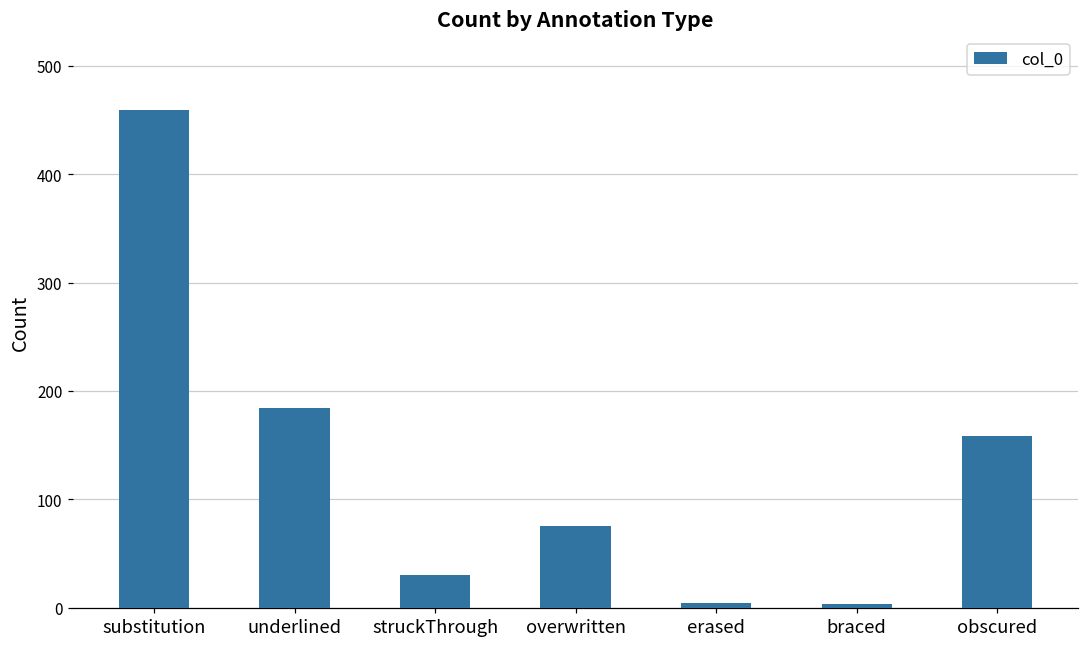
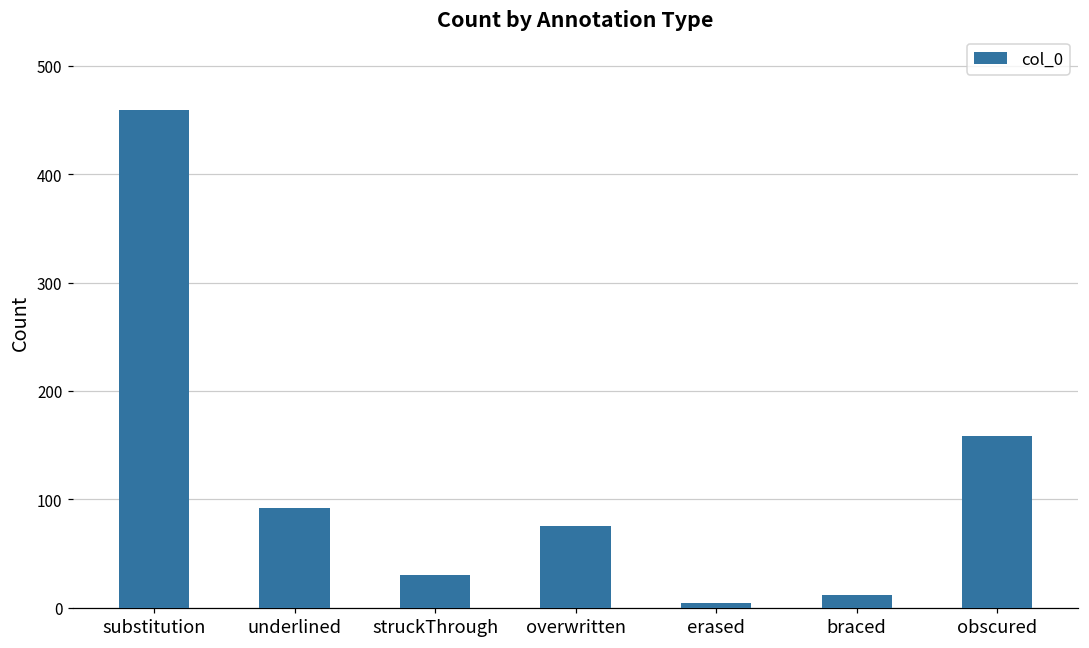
  {
    "substitution": 460,
-   "underlined": 180,
+   "underlined": 90,
    "struckThrough": 30,
    "overwritten": 80,
    "erased": 0,
-   "braced": 0,
+   "braced": 10,
    "obscured": 160
  }
